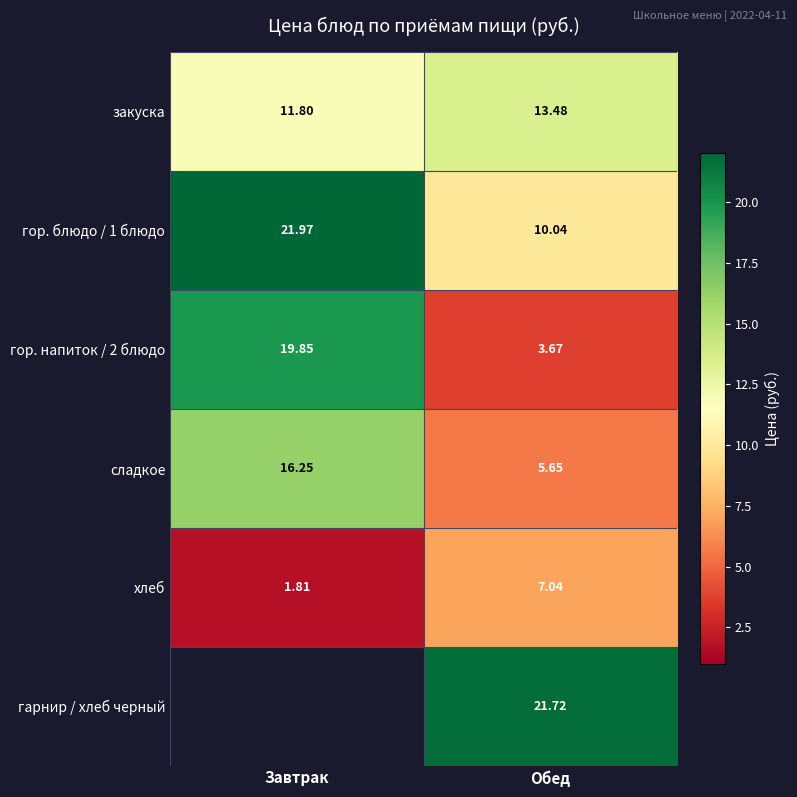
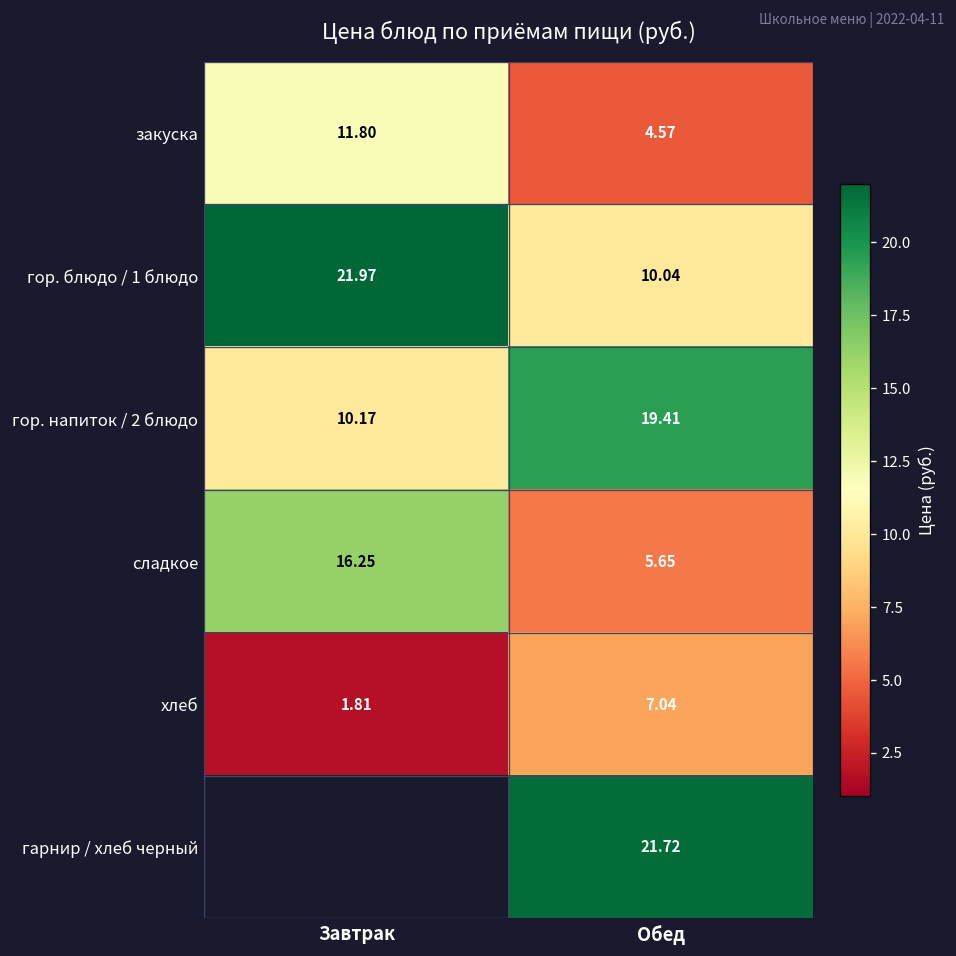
  {
    "закуска": {
      "Завтрак": 11.80,
-     "Обед": 13.48
+     "Обед": 4.57
    },
    "гор. блюдо / 1 блюдо": {
      "Завтрак": 21.97,
      "Обед": 10.04
    },
    "гор. напиток / 2 блюдо": {
-     "Завтрак": 19.85,
-     "Обед": 3.67
+     "Завтрак": 10.17,
+     "Обед": 19.41
    },
    "сладкое": {
      "Завтрак": 16.25,
      "Обед": 5.65
    },
    "хлеб": {
      "Завтрак": 1.81,
      "Обед": 7.04
    },
    "гарнир / хлеб черный": {
      "Обед": 21.72
    }
  }
